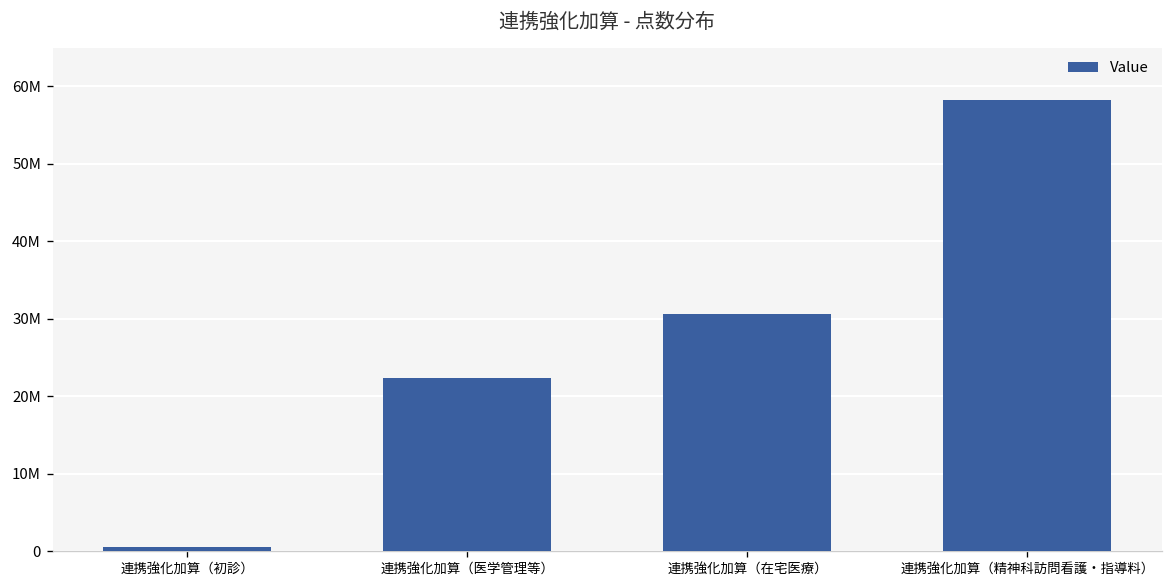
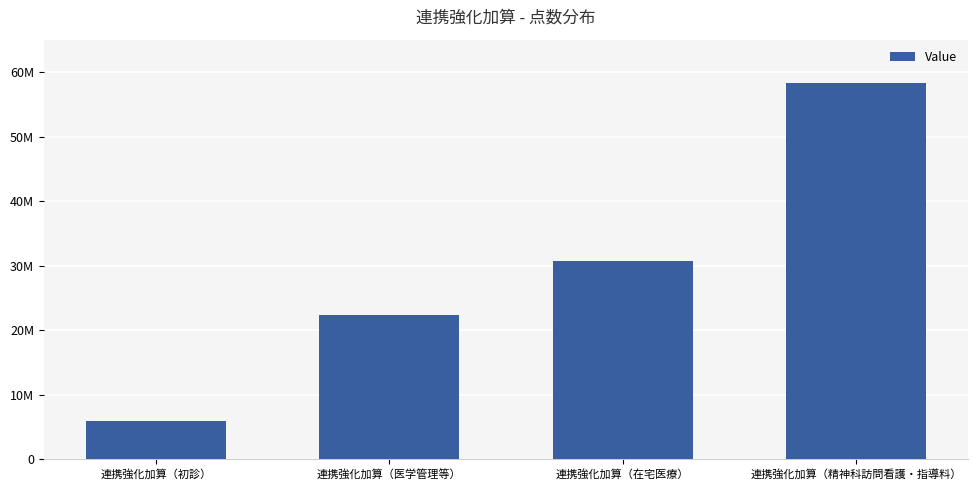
  {
-   "連携強化加算（初診）": 1000000,
+   "連携強化加算（初診）": 6000000,
    "連携強化加算（医学管理等）": 22000000,
    "連携強化加算（在宅医療）": 31000000,
    "連携強化加算（精神科訪問看護・指導料）": 58000000
  }
